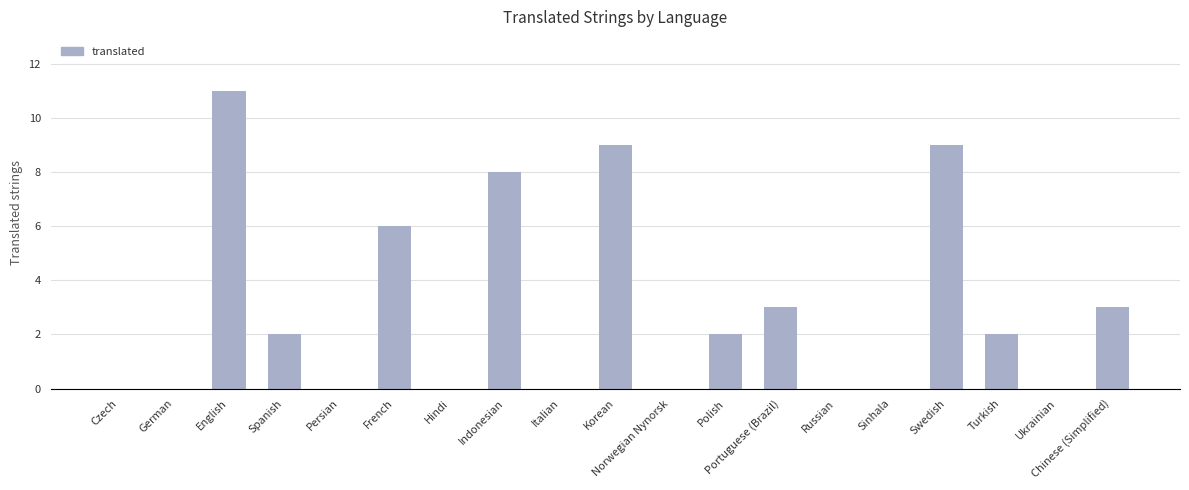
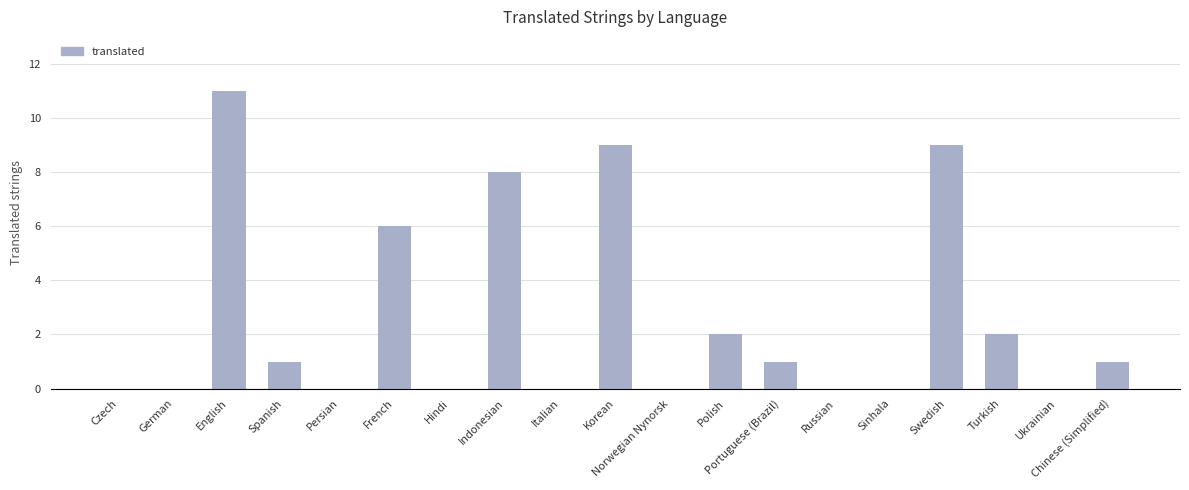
  {
    "Czech": 0,
    "German": 0,
    "English": 11,
-   "Spanish": 2,
+   "Spanish": 1,
    "Persian": 0,
    "French": 6,
    "Hindi": 0,
    "Indonesian": 8,
    "Italian": 0,
    "Korean": 9,
    "Norwegian Nynorsk": 0,
    "Polish": 2,
-   "Portuguese (Brazil)": 3,
+   "Portuguese (Brazil)": 1,
    "Russian": 0,
    "Sinhala": 0,
    "Swedish": 9,
    "Turkish": 2,
    "Ukrainian": 0,
-   "Chinese (Simplified)": 3
+   "Chinese (Simplified)": 1
  }
